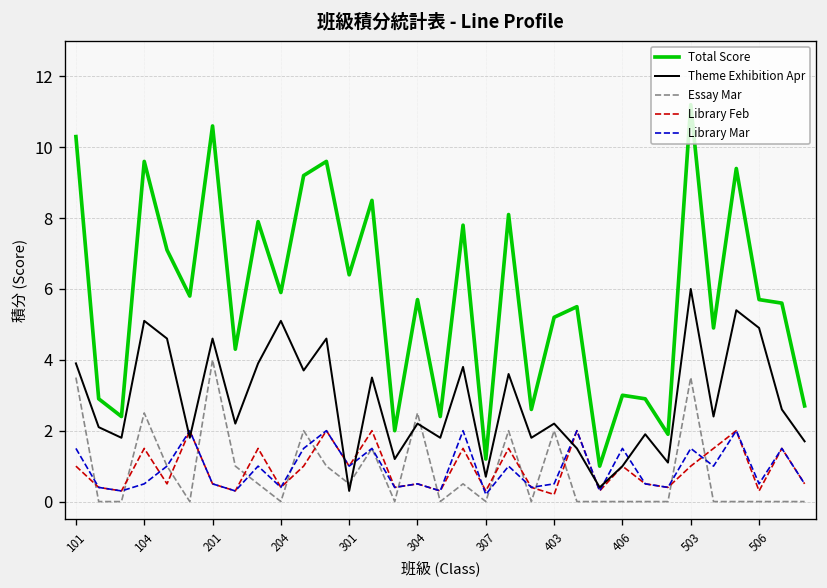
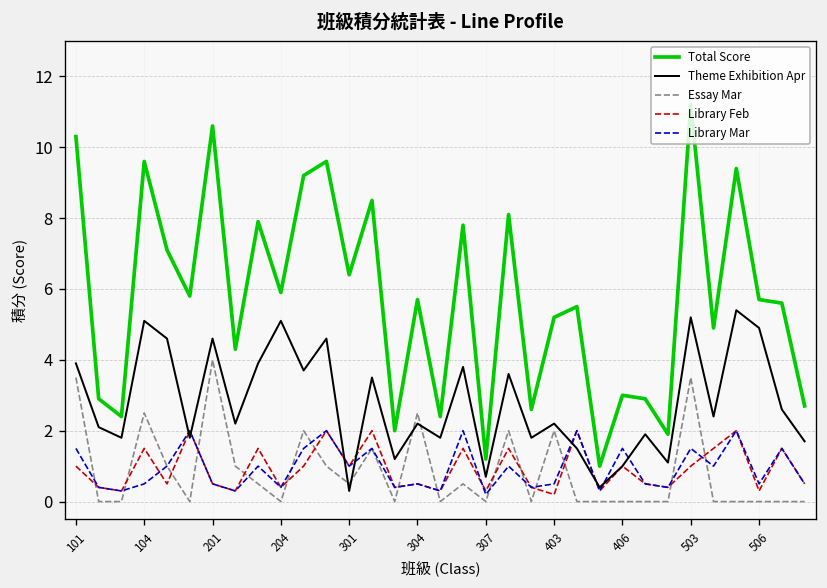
  {
    "Total Score": {
      "101": 10.3,
      "104": 9.6,
      "201": 10.6,
      "204": 5.9,
      "301": 6.4,
      "304": 5.7,
      "307": 1.2,
      "403": 5.2,
      "406": 3.0,
      "506": 5.7
    },
    "Theme Exhibition Apr": {
      "101": 3.9,
      "104": 5.1,
      "201": 4.6,
      "204": 5.1,
      "301": 0.3,
      "304": 2.2,
      "307": 0.7,
      "403": 2.2,
-     "503": 6.0,
+     "503": 5.2,
      "506": 4.9
    },
    "Essay Mar": {
      "101": 3.5,
      "104": 2.5,
      "201": 4.0,
      "204": 0.0,
      "301": 0.5,
      "304": 2.5,
      "307": 0.0,
      "403": 2.0,
      "406": 0.0,
      "503": 3.5,
      "506": 0.0
    },
    "Library Feb": {
      "101": 1.0,
      "104": 1.5,
      "307": 0.3,
      "403": 0.2,
      "503": 1.0,
      "506": 0.3
    },
    "Library Mar": {
      "101": 1.5,
      "104": 0.5,
      "307": 0.2,
      "403": 0.5,
      "406": 1.5,
      "503": 1.5,
      "506": 0.5
    }
  }
